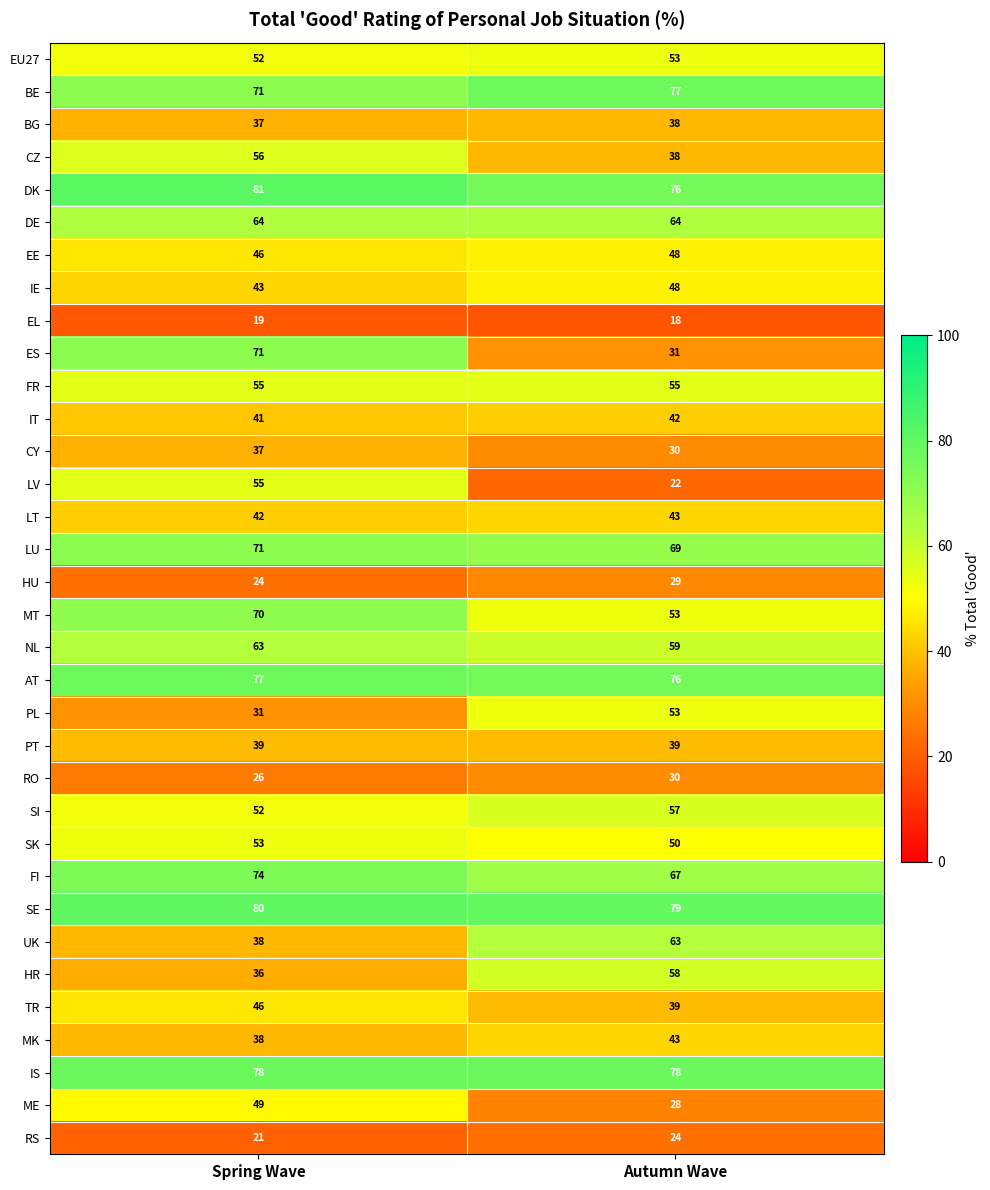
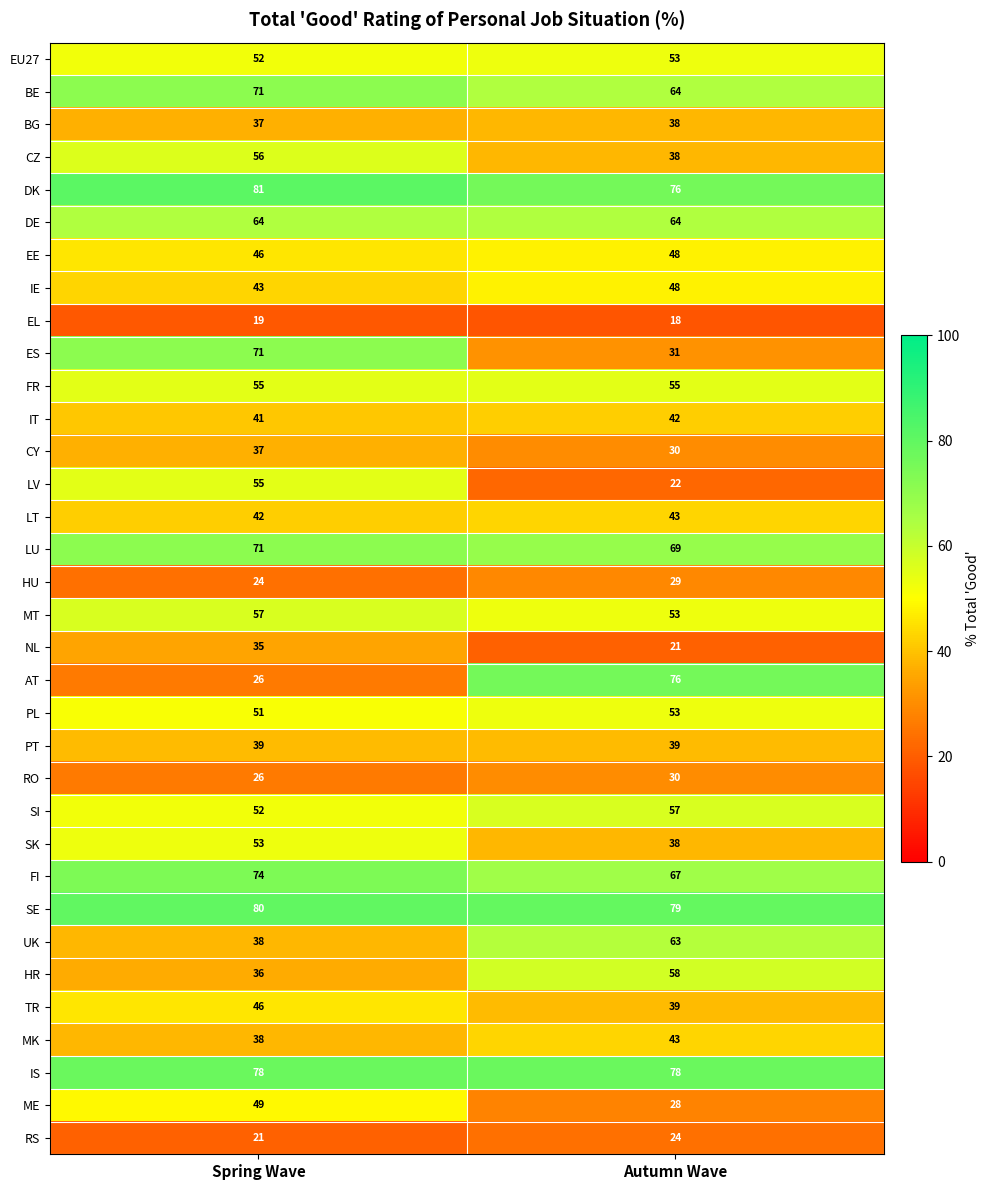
  {
    "EU27": {
      "Spring Wave": 52,
      "Autumn Wave": 53
    },
    "BE": {
      "Spring Wave": 71,
-     "Autumn Wave": 77
+     "Autumn Wave": 64
    },
    "BG": {
      "Spring Wave": 37,
      "Autumn Wave": 38
    },
    "CZ": {
      "Spring Wave": 56,
      "Autumn Wave": 38
    },
    "DK": {
      "Spring Wave": 81,
      "Autumn Wave": 76
    },
    "DE": {
      "Spring Wave": 64,
      "Autumn Wave": 64
    },
    "EE": {
      "Spring Wave": 46,
      "Autumn Wave": 48
    },
    "IE": {
      "Spring Wave": 43,
      "Autumn Wave": 48
    },
    "EL": {
      "Spring Wave": 19,
      "Autumn Wave": 18
    },
    "ES": {
      "Spring Wave": 71,
      "Autumn Wave": 31
    },
    "FR": {
      "Spring Wave": 55,
      "Autumn Wave": 55
    },
    "IT": {
      "Spring Wave": 41,
      "Autumn Wave": 42
    },
    "CY": {
      "Spring Wave": 37,
      "Autumn Wave": 30
    },
    "LV": {
      "Spring Wave": 55,
      "Autumn Wave": 22
    },
    "LT": {
      "Spring Wave": 42,
      "Autumn Wave": 43
    },
    "LU": {
      "Spring Wave": 71,
      "Autumn Wave": 69
    },
    "HU": {
      "Spring Wave": 24,
      "Autumn Wave": 29
    },
    "MT": {
-     "Spring Wave": 70,
+     "Spring Wave": 57,
      "Autumn Wave": 53
    },
    "NL": {
-     "Spring Wave": 63,
-     "Autumn Wave": 59
+     "Spring Wave": 35,
+     "Autumn Wave": 21
    },
    "AT": {
-     "Spring Wave": 77,
+     "Spring Wave": 26,
      "Autumn Wave": 76
    },
    "PL": {
-     "Spring Wave": 31,
+     "Spring Wave": 51,
      "Autumn Wave": 53
    },
    "PT": {
      "Spring Wave": 39,
      "Autumn Wave": 39
    },
    "RO": {
      "Spring Wave": 26,
      "Autumn Wave": 30
    },
    "SI": {
      "Spring Wave": 52,
      "Autumn Wave": 57
    },
    "SK": {
      "Spring Wave": 53,
-     "Autumn Wave": 50
+     "Autumn Wave": 38
    },
    "FI": {
      "Spring Wave": 74,
      "Autumn Wave": 67
    },
    "SE": {
      "Spring Wave": 80,
      "Autumn Wave": 79
    },
    "UK": {
      "Spring Wave": 38,
      "Autumn Wave": 63
    },
    "HR": {
      "Spring Wave": 36,
      "Autumn Wave": 58
    },
    "TR": {
      "Spring Wave": 46,
      "Autumn Wave": 39
    },
    "MK": {
      "Spring Wave": 38,
      "Autumn Wave": 43
    },
    "IS": {
      "Spring Wave": 78,
      "Autumn Wave": 78
    },
    "ME": {
      "Spring Wave": 49,
      "Autumn Wave": 28
    },
    "RS": {
      "Spring Wave": 21,
      "Autumn Wave": 24
    }
  }
